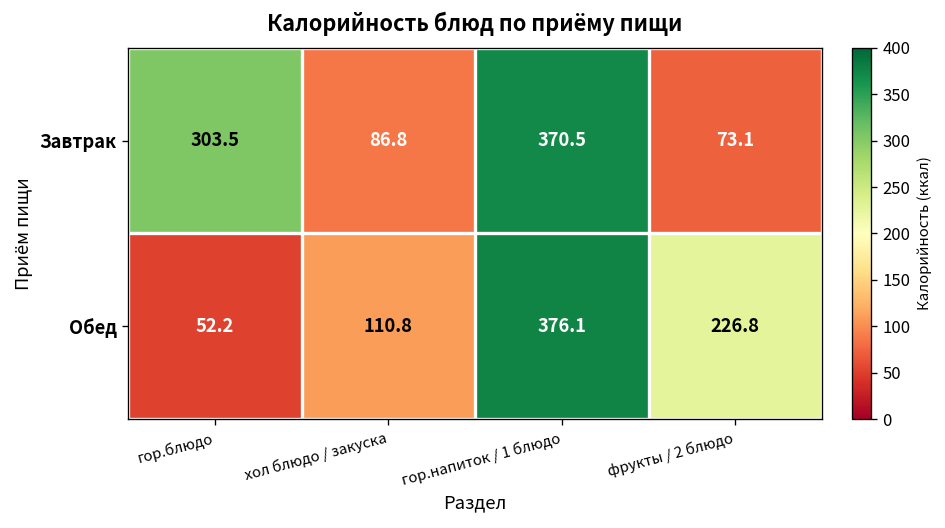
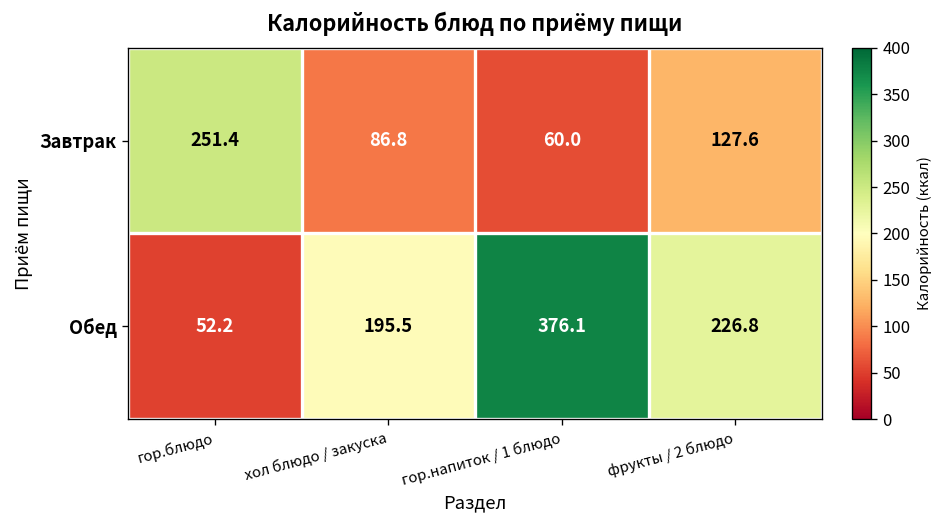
  {
    "Завтрак": {
-     "гор.блюдо": 303.5,
+     "гор.блюдо": 251.4,
      "хол блюдо / закуска": 86.8,
-     "гор.напиток / 1 блюдо": 370.5,
-     "фрукты / 2 блюдо": 73.1
+     "гор.напиток / 1 блюдо": 60.0,
+     "фрукты / 2 блюдо": 127.6
    },
    "Обед": {
      "гор.блюдо": 52.2,
-     "хол блюдо / закуска": 110.8,
+     "хол блюдо / закуска": 195.5,
      "гор.напиток / 1 блюдо": 376.1,
      "фрукты / 2 блюдо": 226.8
    }
  }
